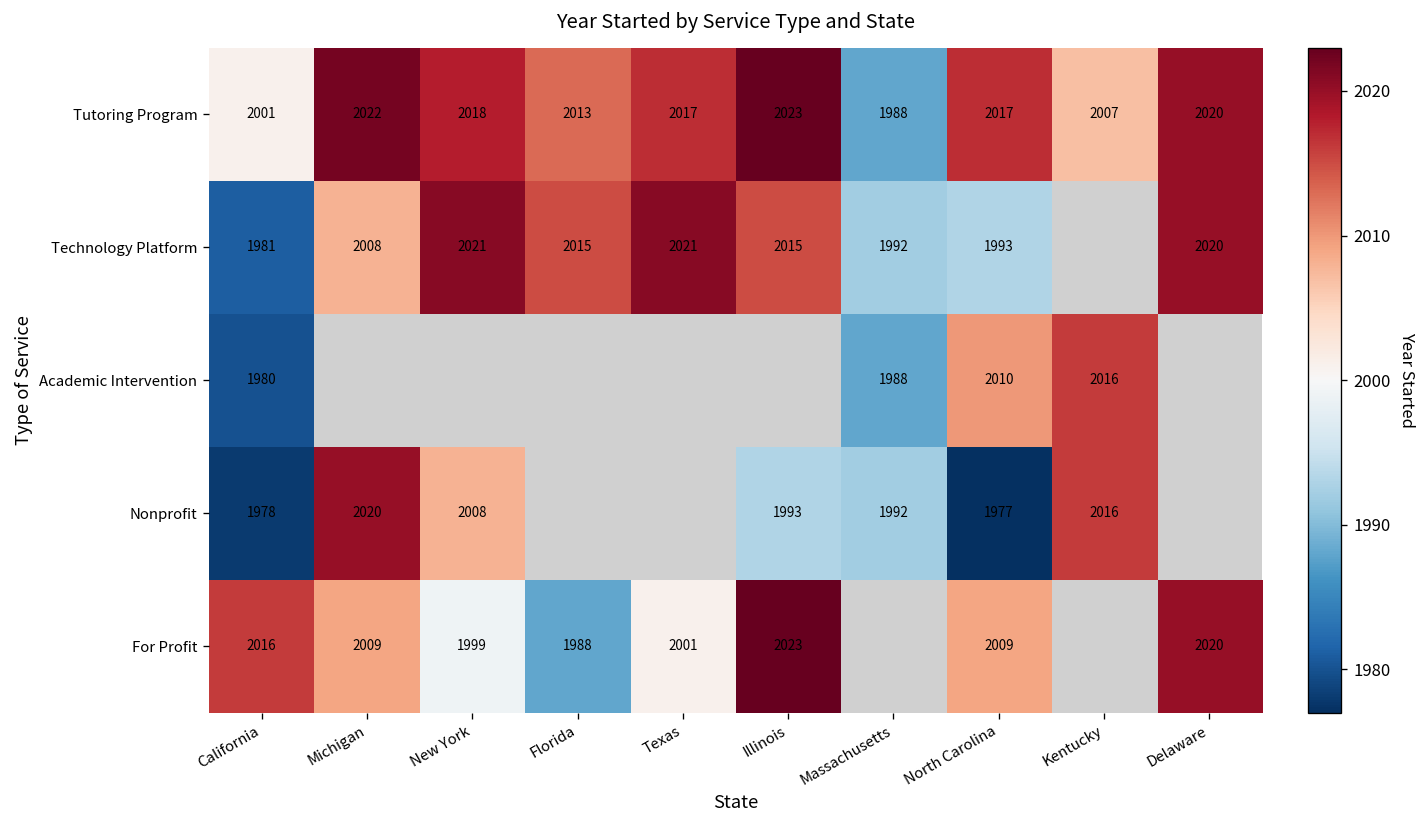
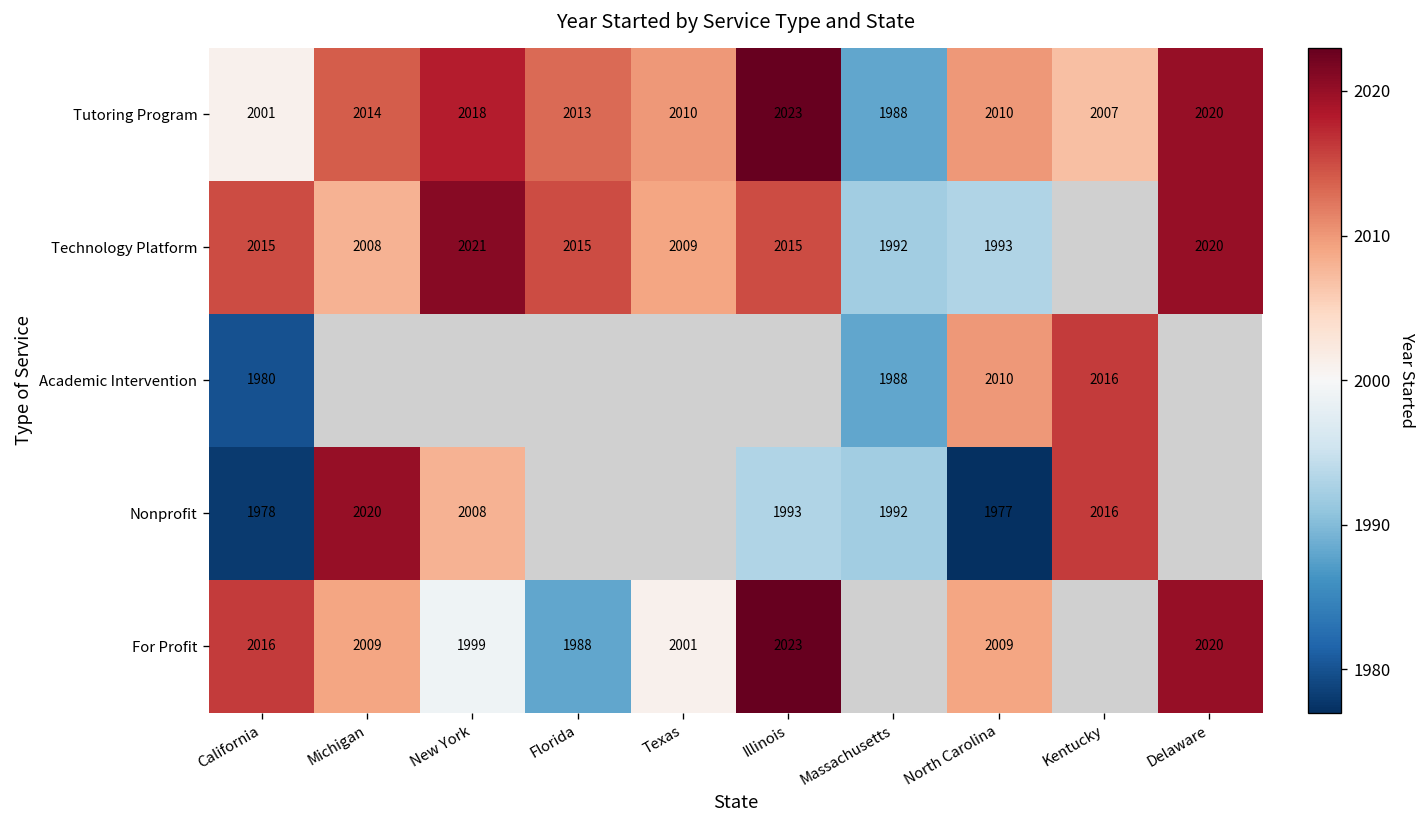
  {
    "Tutoring Program": {
      "California": 2001,
-     "Michigan": 2022,
+     "Michigan": 2014,
      "New York": 2018,
      "Florida": 2013,
-     "Texas": 2017,
+     "Texas": 2010,
      "Illinois": 2023,
      "Massachusetts": 1988,
-     "North Carolina": 2017,
+     "North Carolina": 2010,
      "Kentucky": 2007,
      "Delaware": 2020
    },
    "Technology Platform": {
-     "California": 1981,
+     "California": 2015,
      "Michigan": 2008,
      "New York": 2021,
      "Florida": 2015,
-     "Texas": 2021,
+     "Texas": 2009,
      "Illinois": 2015,
      "Massachusetts": 1992,
      "North Carolina": 1993,
      "Delaware": 2020
    },
    "Academic Intervention": {
      "California": 1980,
      "Massachusetts": 1988,
      "North Carolina": 2010,
      "Kentucky": 2016
    },
    "Nonprofit": {
      "California": 1978,
      "Michigan": 2020,
      "New York": 2008,
      "Illinois": 1993,
      "Massachusetts": 1992,
      "North Carolina": 1977,
      "Kentucky": 2016
    },
    "For Profit": {
      "California": 2016,
      "Michigan": 2009,
      "New York": 1999,
      "Florida": 1988,
      "Texas": 2001,
      "Illinois": 2023,
      "North Carolina": 2009,
      "Delaware": 2020
    }
  }
